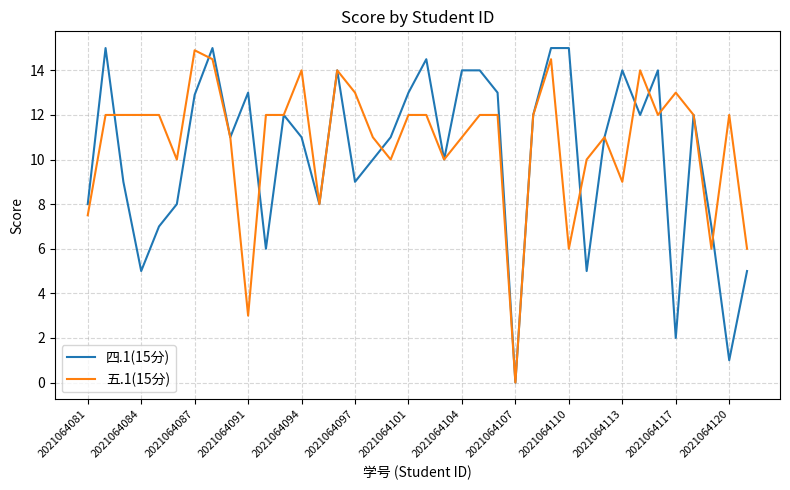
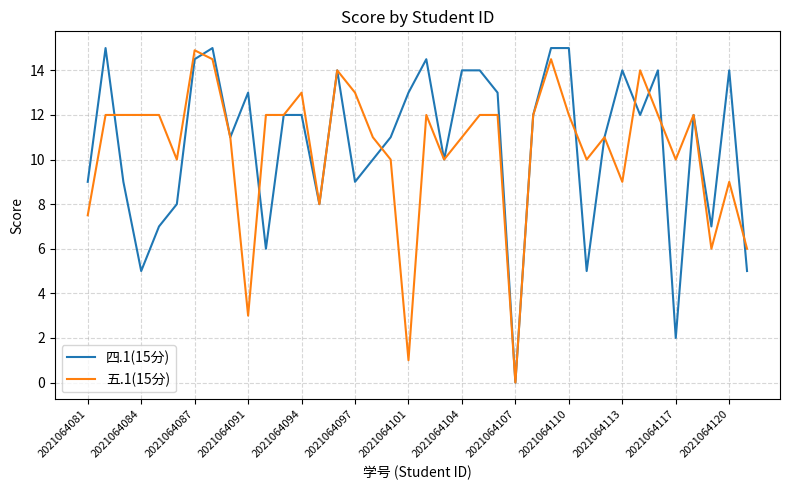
  {
    "四.1(15分)": {
-     "2021064081": 8,
+     "2021064081": 9,
      "2021064084": 5.0,
-     "2021064087": 12.9,
+     "2021064087": 14.5,
      "2021064091": 13.0,
-     "2021064094": 11,
+     "2021064094": 12,
      "2021064097": 9.0,
      "2021064101": 13.0,
      "2021064104": 14.0,
      "2021064110": 15.0,
      "2021064113": 14.0,
      "2021064117": 2.0,
-     "2021064120": 1
+     "2021064120": 14
    },
    "五.1(15分)": {
      "2021064081": 7.5,
      "2021064084": 12,
      "2021064087": 15,
      "2021064091": 3,
-     "2021064094": 14,
+     "2021064094": 13,
      "2021064097": 13,
-     "2021064101": 12,
+     "2021064101": 1,
      "2021064104": 11,
-     "2021064110": 6,
+     "2021064110": 12,
      "2021064113": 9,
-     "2021064117": 13,
-     "2021064120": 12
+     "2021064117": 10,
+     "2021064120": 9
    }
  }
